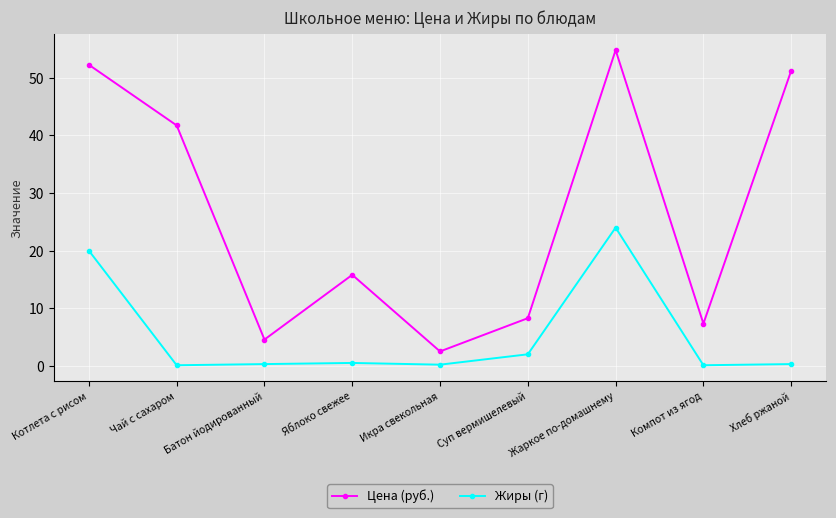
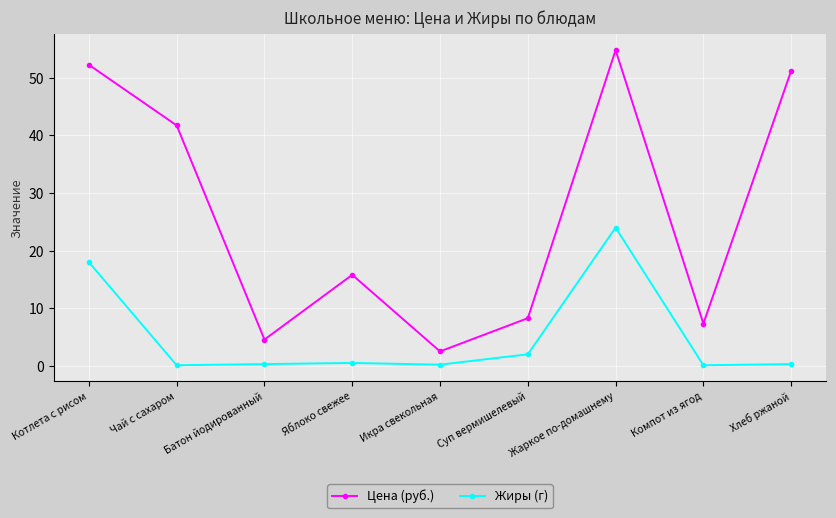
  {
    "Цена (руб.)": {
      "Котлета с рисом": 52,
      "Чай с сахаром": 42,
      "Батон йодированный": 5,
      "Яблоко свежее": 16,
      "Икра свекольная": 3,
      "Суп вермишелевый": 8,
      "Жаркое по-домашнему": 55,
      "Компот из ягод": 7,
      "Хлеб ржаной": 51
    },
    "Жиры (г)": {
-     "Котлета с рисом": 20,
+     "Котлета с рисом": 18,
      "Чай с сахаром": 0,
      "Батон йодированный": 0,
      "Яблоко свежее": 1,
      "Икра свекольная": 0,
      "Суп вермишелевый": 2,
      "Жаркое по-домашнему": 24,
      "Компот из ягод": 0,
      "Хлеб ржаной": 0
    }
  }
